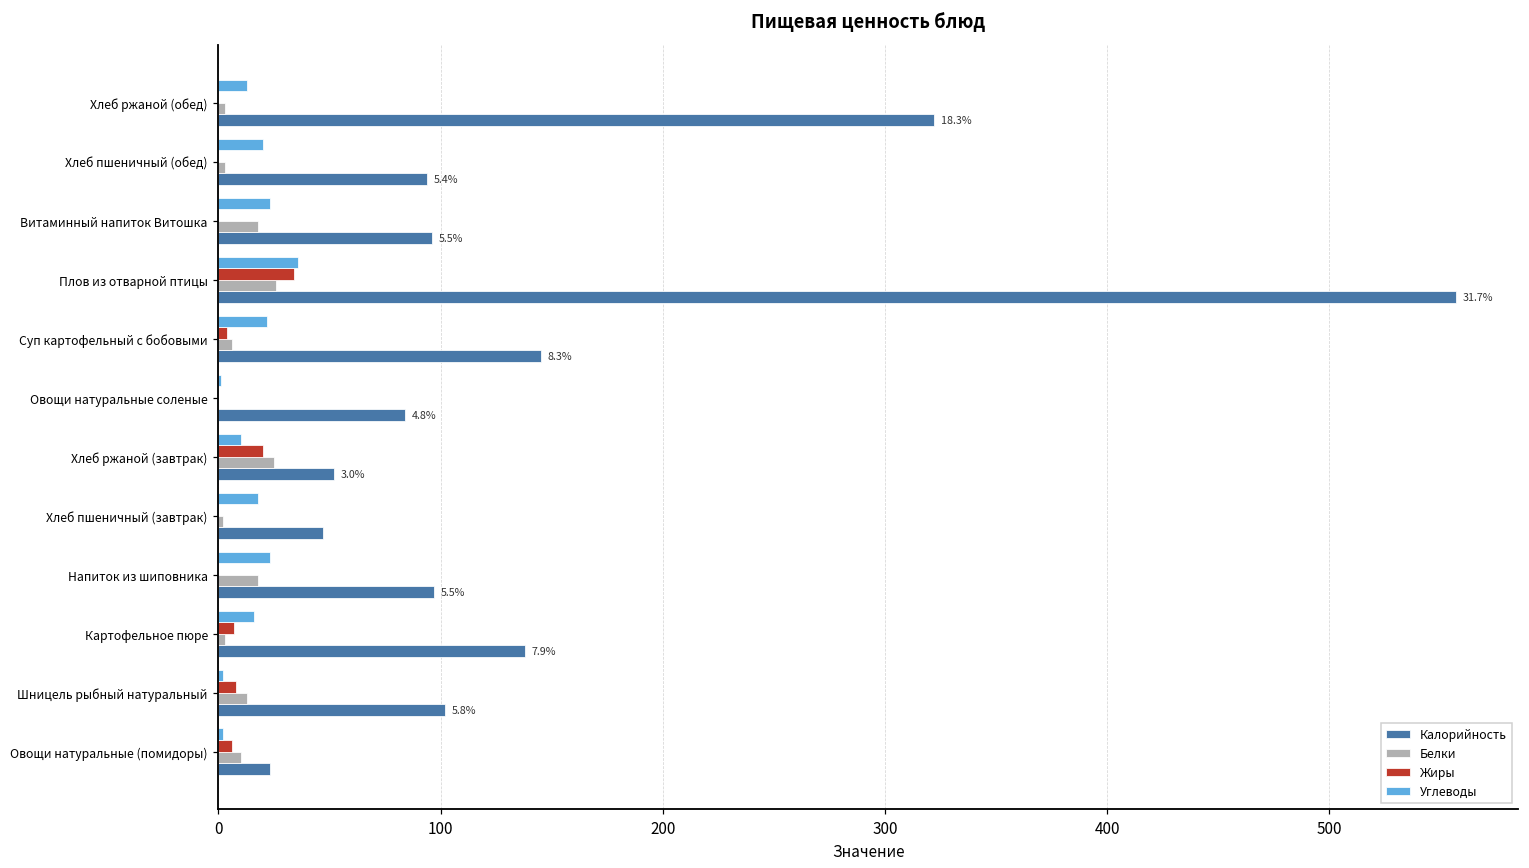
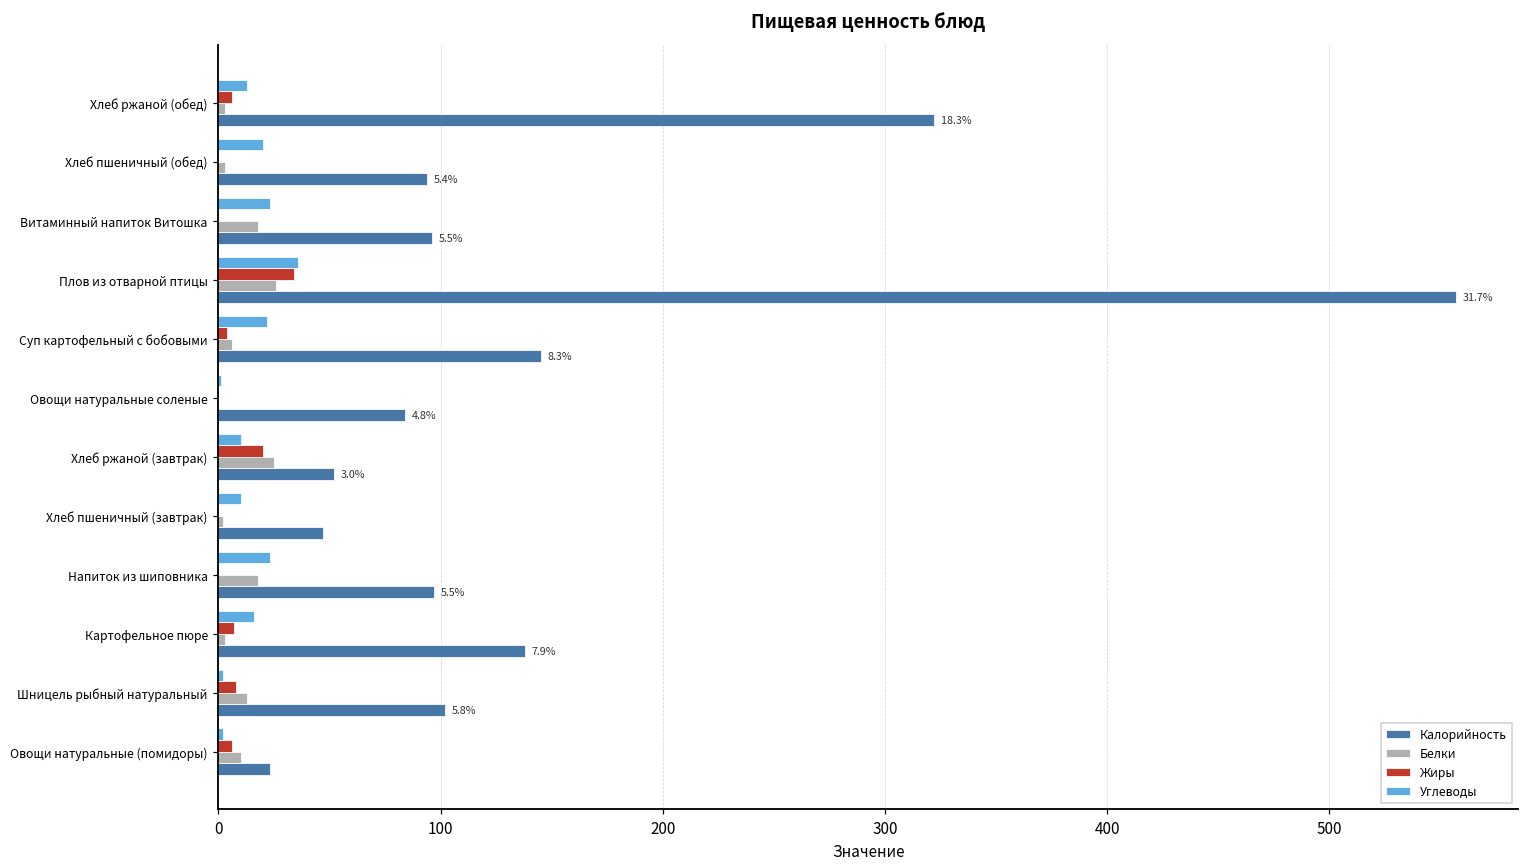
  {
    "Калорийность": {
      "Хлеб пшеничный (завтрак)": 47,
      "Овощи натуральные (помидоры)": 23
    },
    "Белки": {
      "Хлеб ржаной (обед)": 3,
      "Хлеб пшеничный (обед)": 3,
      "Витаминный напиток Витошка": 18,
      "Плов из отварной птицы": 26,
      "Суп картофельный с бобовыми": 6,
      "Овощи натуральные соленые": 0,
      "Хлеб ржаной (завтрак)": 25,
      "Хлеб пшеничный (завтрак)": 2,
      "Напиток из шиповника": 18,
      "Картофельное пюре": 3,
      "Шницель рыбный натуральный": 13,
      "Овощи натуральные (помидоры)": 10
    },
    "Жиры": {
-     "Хлеб ржаной (обед)": 0,
+     "Хлеб ржаной (обед)": 6,
      "Хлеб пшеничный (обед)": 0,
      "Витаминный напиток Витошка": 0,
      "Плов из отварной птицы": 34,
      "Суп картофельный с бобовыми": 4,
      "Овощи натуральные соленые": 0,
      "Хлеб ржаной (завтрак)": 20,
      "Хлеб пшеничный (завтрак)": 0,
      "Напиток из шиповника": 0,
      "Картофельное пюре": 7,
      "Шницель рыбный натуральный": 8,
      "Овощи натуральные (помидоры)": 6
    },
    "Углеводы": {
      "Хлеб ржаной (обед)": 13,
      "Хлеб пшеничный (обед)": 20,
      "Витаминный напиток Витошка": 23,
      "Плов из отварной птицы": 36,
      "Суп картофельный с бобовыми": 22,
      "Хлеб ржаной (завтрак)": 10,
-     "Хлеб пшеничный (завтрак)": 18,
+     "Хлеб пшеничный (завтрак)": 10,
      "Напиток из шиповника": 23,
      "Картофельное пюре": 16,
      "Шницель рыбный натуральный": 2,
      "Овощи натуральные (помидоры)": 2
    }
  }
